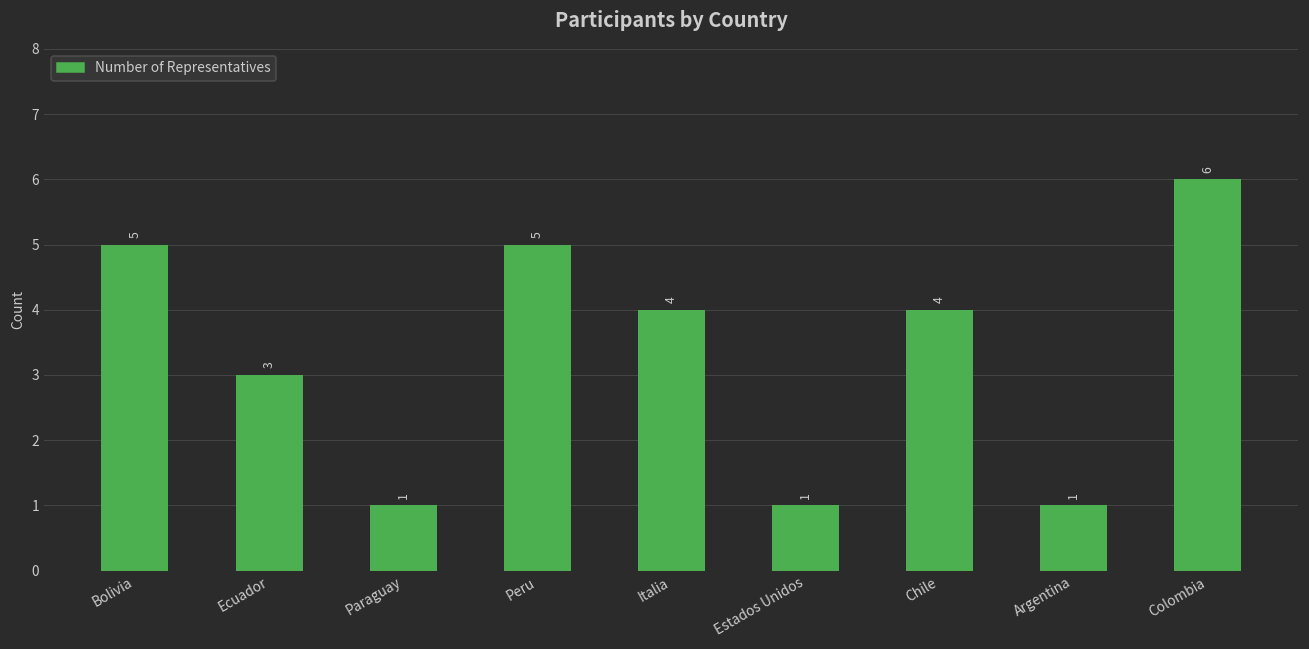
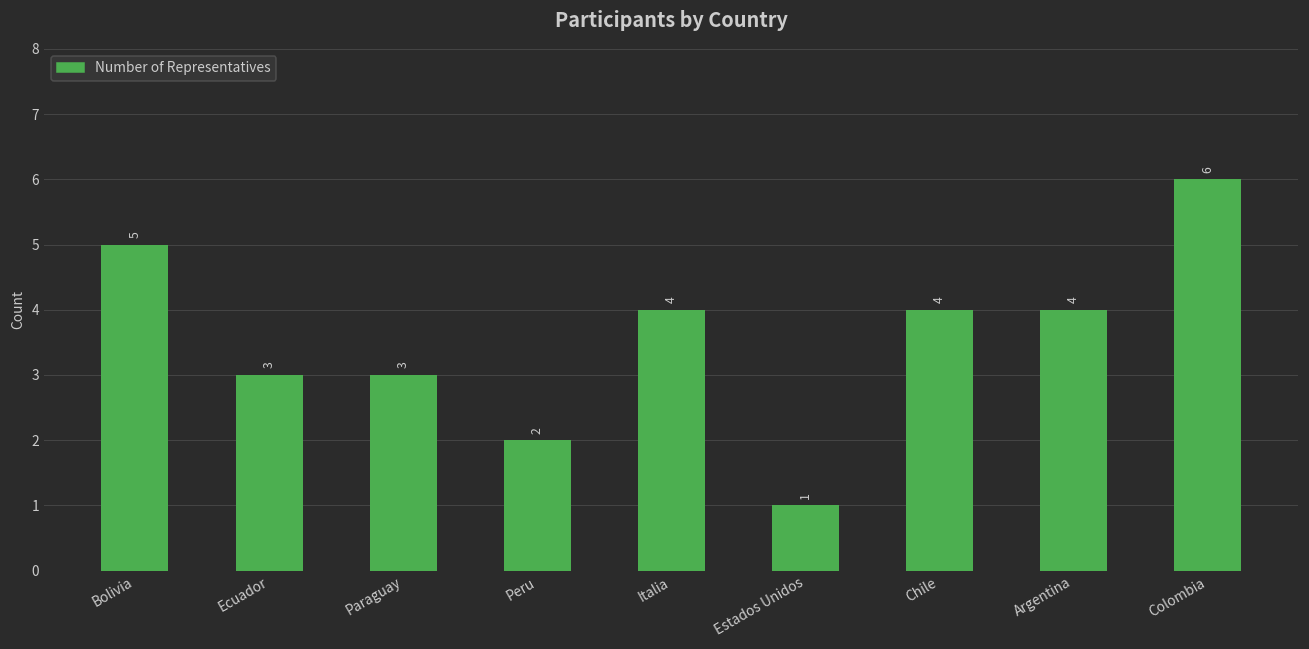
  {
    "Bolivia": 5,
    "Ecuador": 3,
-   "Paraguay": 1,
-   "Peru": 5,
+   "Paraguay": 3,
+   "Peru": 2,
    "Italia": 4,
    "Estados Unidos": 1,
    "Chile": 4,
-   "Argentina": 1,
+   "Argentina": 4,
    "Colombia": 6
  }
